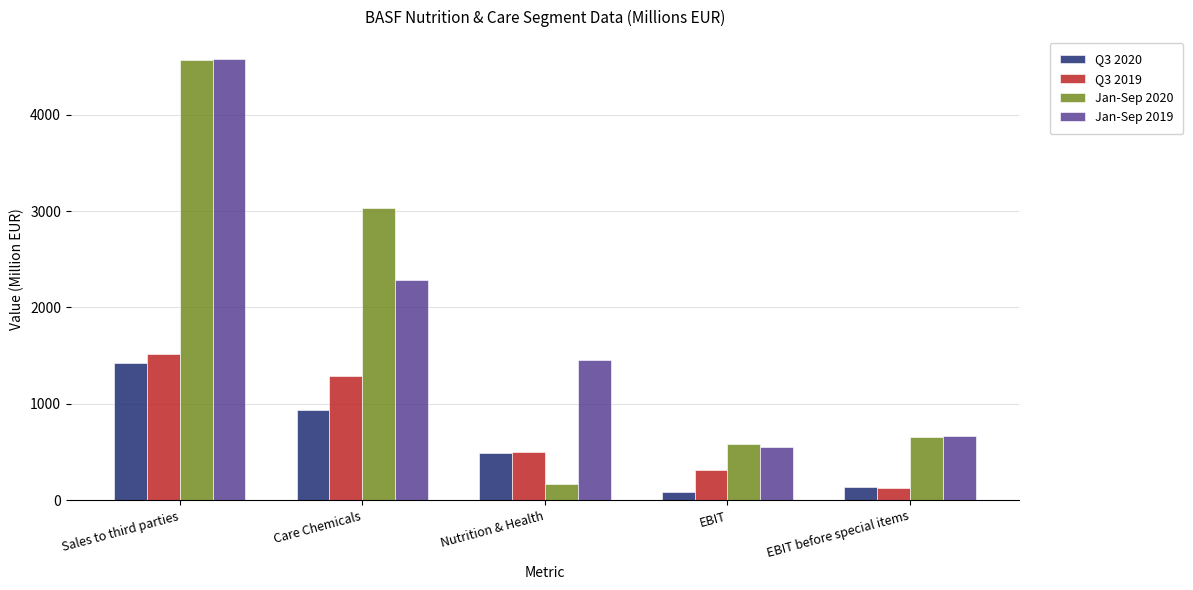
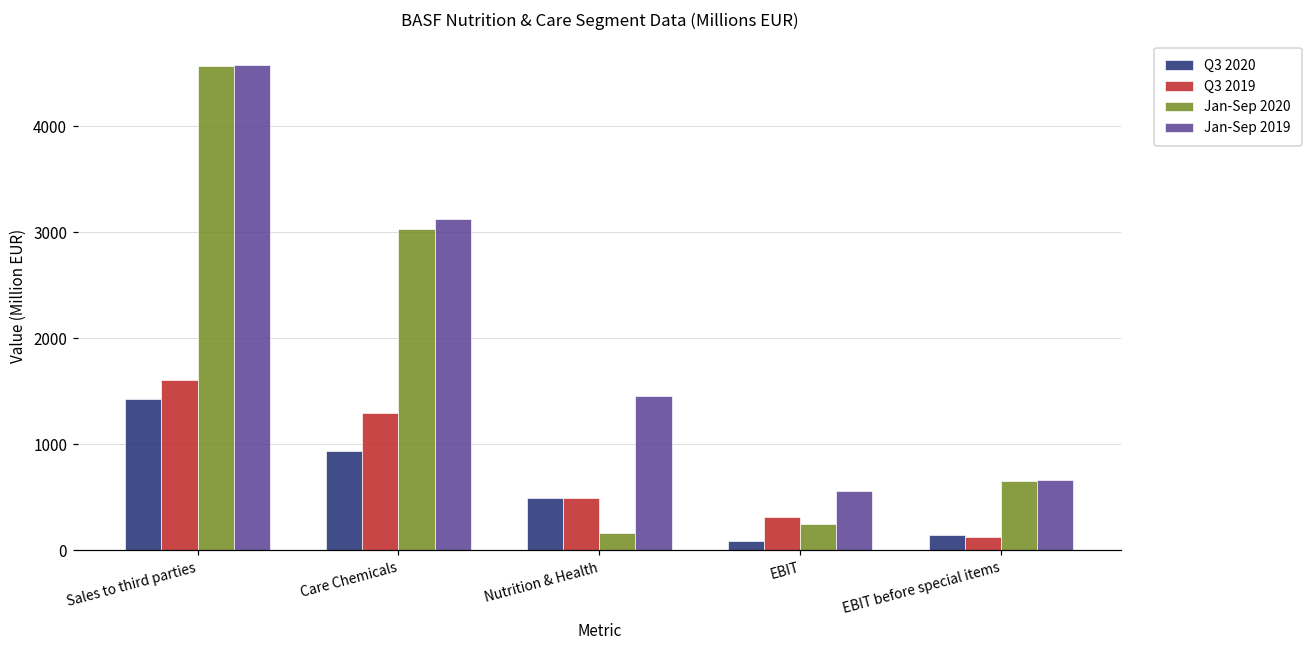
  {
    "Q3 2020": {
      "Sales to third parties": 1400,
      "Care Chemicals": 900,
      "Nutrition & Health": 500,
      "EBIT": 100,
      "EBIT before special items": 100
    },
    "Q3 2019": {
-     "Sales to third parties": 1500,
+     "Sales to third parties": 1600,
      "Care Chemicals": 1300,
      "Nutrition & Health": 500,
      "EBIT": 300,
      "EBIT before special items": 100
    },
    "Jan-Sep 2020": {
      "Sales to third parties": 4600,
      "Care Chemicals": 3000,
      "Nutrition & Health": 200,
-     "EBIT": 600,
+     "EBIT": 200,
      "EBIT before special items": 700
    },
    "Jan-Sep 2019": {
      "Sales to third parties": 4600,
-     "Care Chemicals": 2300,
+     "Care Chemicals": 3100,
      "Nutrition & Health": 1500,
      "EBIT": 600,
      "EBIT before special items": 700
    }
  }
